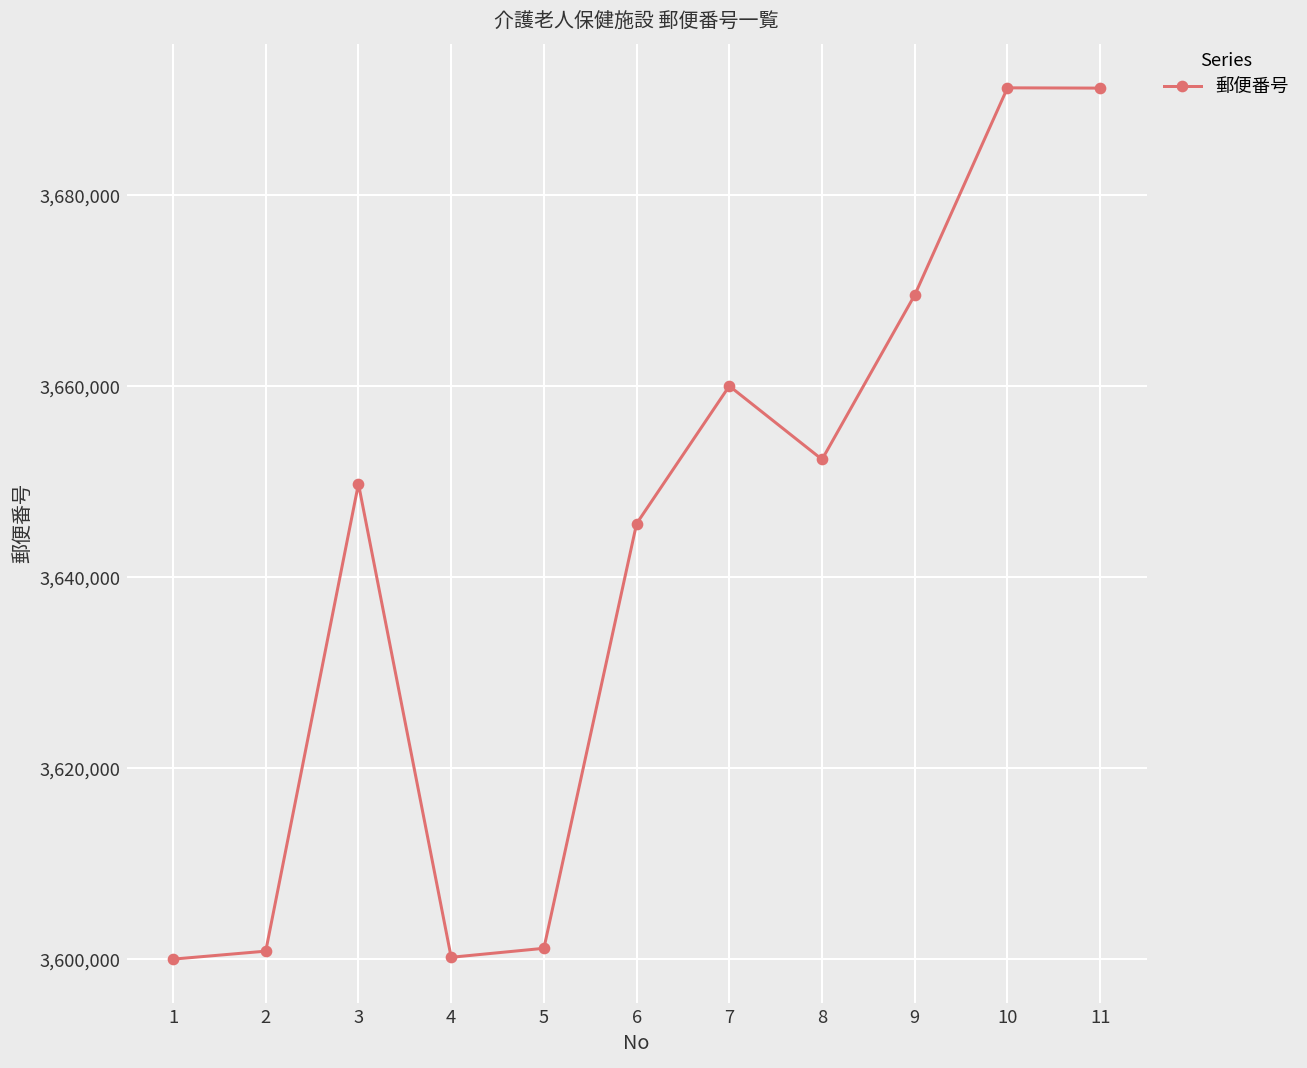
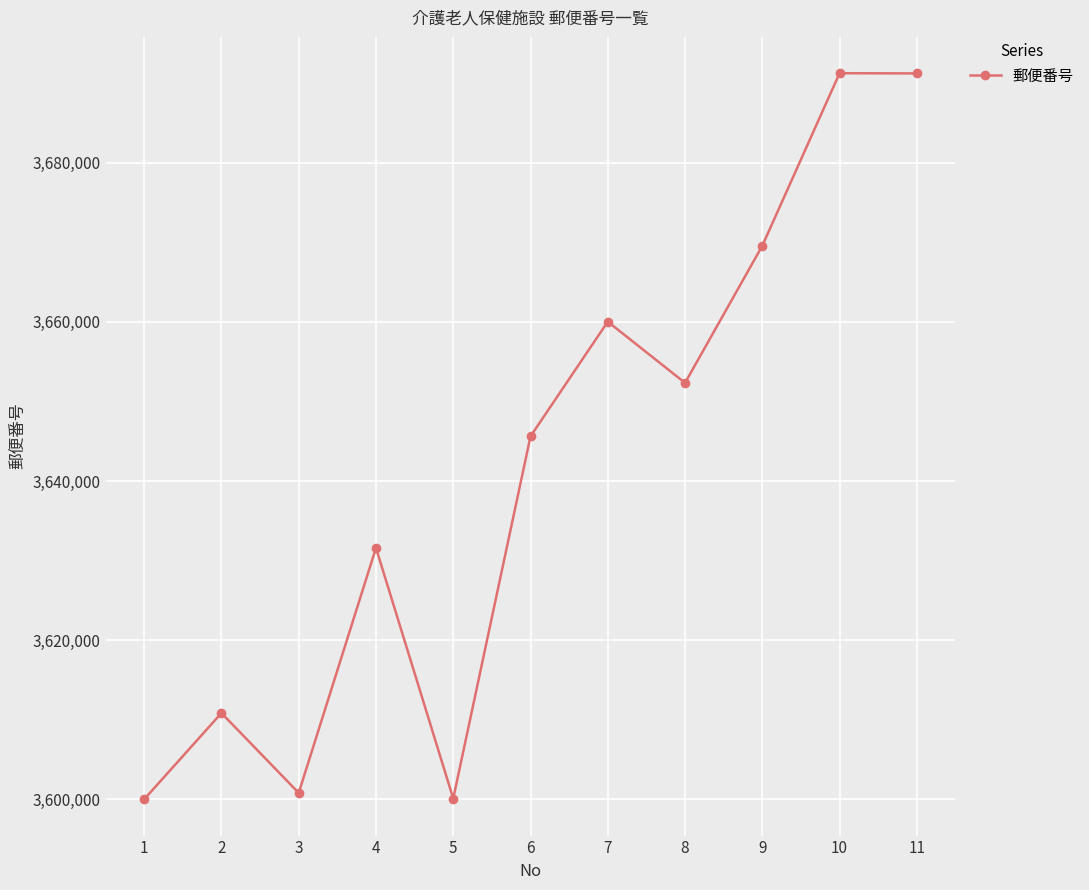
  {
    "1": "3,600,000",
-   "2": "3,601,000",
-   "3": "3,650,000",
-   "4": "3,600,000",
-   "5": "3,601,000",
+   "2": "3,611,000",
+   "3": "3,601,000",
+   "4": "3,632,000",
+   "5": "3,600,000",
    "6": "3,646,000",
    "7": "3,660,000",
    "8": "3,652,000",
    "9": "3,670,000",
    "10": "3,691,000",
    "11": "3,691,000"
  }
